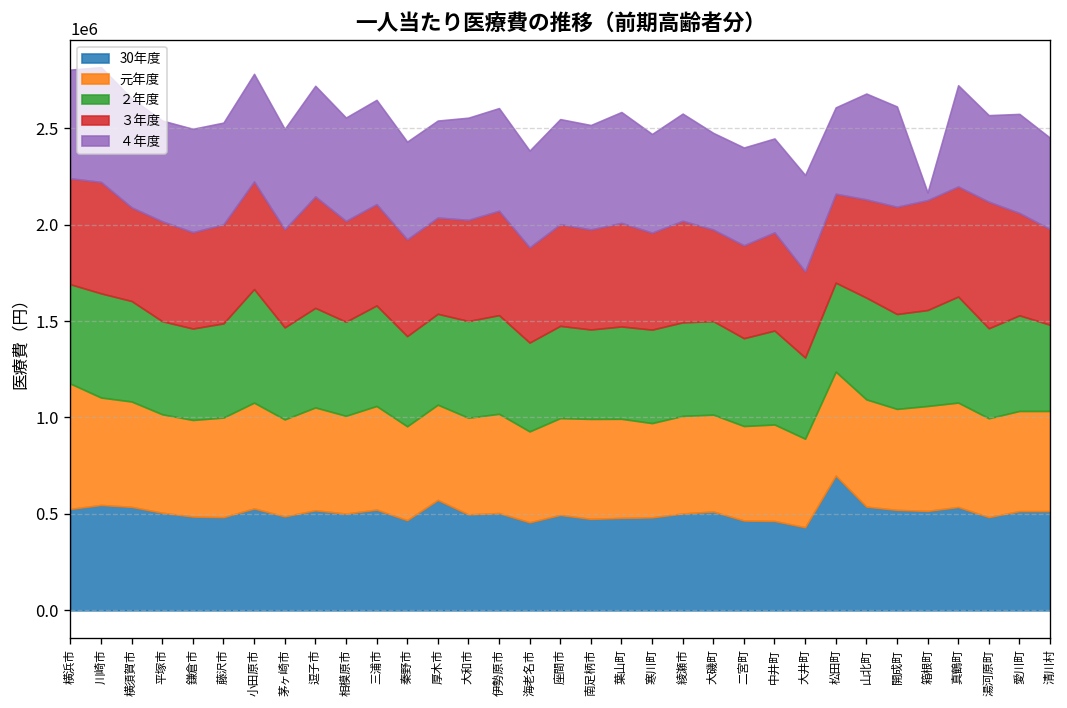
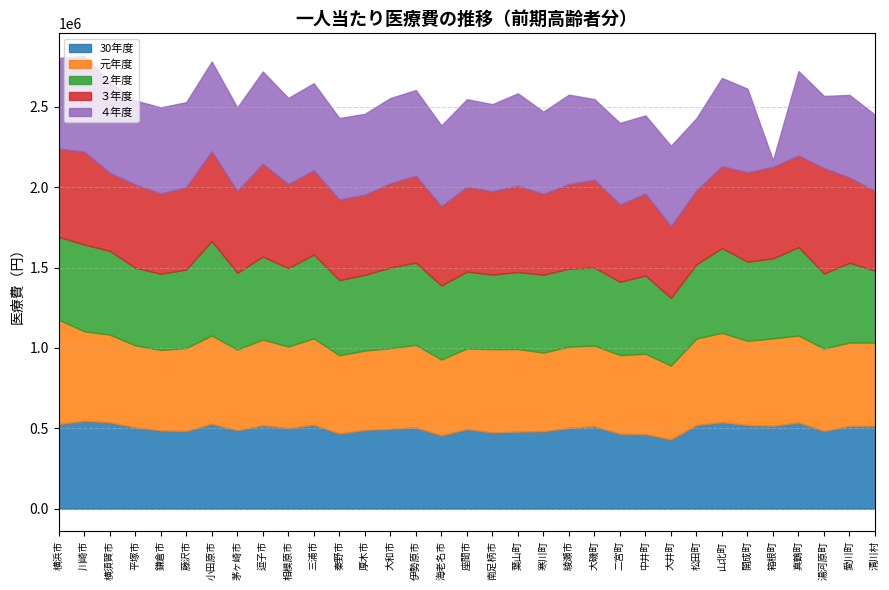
  {
    "30年度": {
      "横浜市": 530000,
      "川崎市": 550000,
      "横須賀市": 540000,
      "平塚市": 510000,
      "鎌倉市": 490000,
      "藤沢市": 480000,
      "小田原市": 530000,
      "茅ヶ崎市": 490000,
      "逗子市": 520000,
      "相模原市": 500000,
      "三浦市": 520000,
      "秦野市": 470000,
-     "厚木市": 570000,
+     "厚木市": 490000,
      "大和市": 500000,
      "伊勢原市": 500000,
      "海老名市": 460000,
      "座間市": 490000,
      "南足柄市": 470000,
      "葉山町": 480000,
      "寒川町": 480000,
      "綾瀬市": 500000,
      "大磯町": 510000,
      "二宮町": 470000,
      "中井町": 460000,
      "大井町": 430000,
-     "松田町": 700000,
+     "松田町": 520000,
      "山北町": 540000,
      "開成町": 520000,
      "箱根町": 520000,
      "真鶴町": 540000,
      "湯河原町": 480000,
      "愛川町": 510000,
      "清川村": 510000
    },
    "元年度": {
      "横浜市": 650000,
      "川崎市": 560000,
      "横須賀市": 550000,
      "平塚市": 510000,
      "鎌倉市": 500000,
      "藤沢市": 520000,
      "小田原市": 550000,
      "茅ヶ崎市": 500000,
      "逗子市": 530000,
      "相模原市": 510000,
      "三浦市": 540000,
      "秦野市": 490000,
      "厚木市": 490000,
      "大和市": 500000,
      "伊勢原市": 510000,
      "海老名市": 470000,
      "座間市": 500000,
      "南足柄市": 520000,
      "葉山町": 510000,
      "寒川町": 490000,
      "綾瀬市": 510000,
      "大磯町": 500000,
      "二宮町": 490000,
      "中井町": 500000,
      "大井町": 460000,
      "松田町": 540000,
      "山北町": 560000,
      "開成町": 520000,
      "箱根町": 540000,
      "真鶴町": 540000,
      "湯河原町": 510000,
      "愛川町": 520000,
      "清川村": 520000
    },
    "２年度": {
      "横浜市": 510000,
      "川崎市": 540000,
      "横須賀市": 520000,
      "平塚市": 480000,
      "鎌倉市": 470000,
      "藤沢市": 490000,
      "小田原市": 590000,
      "茅ヶ崎市": 480000,
      "逗子市": 520000,
      "相模原市": 490000,
      "三浦市": 520000,
      "秦野市": 470000,
      "厚木市": 470000,
      "大和市": 500000,
      "伊勢原市": 510000,
      "海老名市": 460000,
      "座間市": 480000,
      "南足柄市": 460000,
      "葉山町": 480000,
      "寒川町": 480000,
      "綾瀬市": 480000,
      "大磯町": 480000,
      "二宮町": 460000,
      "中井町": 490000,
      "大井町": 420000,
      "松田町": 460000,
      "山北町": 530000,
      "開成町": 490000,
      "箱根町": 500000,
      "真鶴町": 550000,
      "湯河原町": 470000,
      "愛川町": 500000,
      "清川村": 450000
    },
    "３年度": {
      "横浜市": 550000,
      "川崎市": 580000,
      "横須賀市": 490000,
      "平塚市": 520000,
      "鎌倉市": 500000,
      "藤沢市": 510000,
      "小田原市": 560000,
      "茅ヶ崎市": 510000,
      "逗子市": 580000,
      "相模原市": 520000,
      "三浦市": 530000,
      "秦野市": 500000,
      "厚木市": 500000,
      "大和市": 520000,
      "伊勢原市": 540000,
      "海老名市": 490000,
      "座間市": 530000,
      "南足柄市": 520000,
      "葉山町": 540000,
      "寒川町": 500000,
      "綾瀬市": 530000,
-     "大磯町": 470000,
+     "大磯町": 550000,
      "二宮町": 480000,
      "中井町": 510000,
      "大井町": 450000,
      "松田町": 460000,
      "山北町": 510000,
      "開成町": 560000,
      "箱根町": 570000,
      "真鶴町": 570000,
      "湯河原町": 660000,
      "愛川町": 530000,
      "清川村": 500000
    },
    "４年度": {
      "横浜市": 560000,
      "鎌倉市": 540000,
      "藤沢市": 530000,
      "小田原市": 560000,
      "茅ヶ崎市": 520000,
      "逗子市": 570000,
      "相模原市": 540000,
      "三浦市": 540000,
      "秦野市": 510000,
      "厚木市": 500000,
      "大和市": 530000,
      "伊勢原市": 530000,
      "海老名市": 500000,
      "座間市": 550000,
      "南足柄市": 540000,
      "葉山町": 580000,
      "寒川町": 510000,
      "綾瀬市": 560000,
      "大磯町": 500000,
      "二宮町": 510000,
      "中井町": 490000,
      "大井町": 500000,
      "松田町": 450000,
      "山北町": 550000,
      "開成町": 520000,
      "箱根町": 40000,
      "真鶴町": 520000,
      "湯河原町": 450000,
      "愛川町": 510000,
      "清川村": 470000
    }
  }
